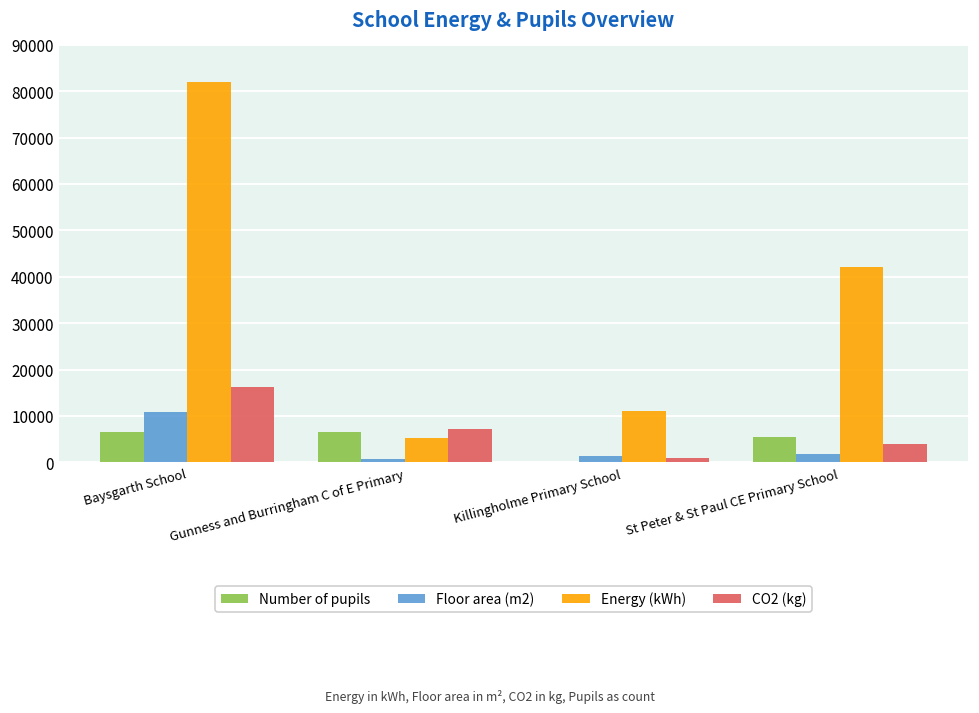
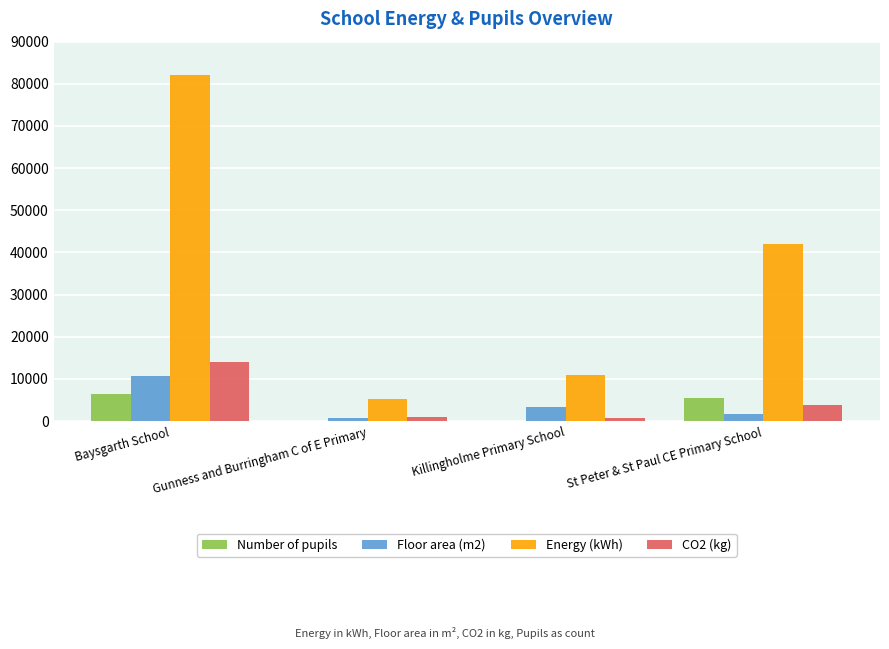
  {
    "Number of pupils": {
      "Baysgarth School": 6000,
-     "Gunness and Burringham C of E Primary": 6000,
+     "Gunness and Burringham C of E Primary": 0,
      "St Peter & St Paul CE Primary School": 5000
    },
    "Floor area (m2)": {
      "Baysgarth School": 11000,
      "Gunness and Burringham C of E Primary": 1000,
-     "Killingholme Primary School": 1000,
+     "Killingholme Primary School": 3000,
      "St Peter & St Paul CE Primary School": 2000
    },
    "Energy (kWh)": {
      "Baysgarth School": 82000,
      "Gunness and Burringham C of E Primary": 5000,
      "Killingholme Primary School": 11000,
      "St Peter & St Paul CE Primary School": 42000
    },
    "CO2 (kg)": {
-     "Baysgarth School": 16000,
-     "Gunness and Burringham C of E Primary": 7000,
+     "Baysgarth School": 14000,
+     "Gunness and Burringham C of E Primary": 1000,
      "Killingholme Primary School": 1000,
      "St Peter & St Paul CE Primary School": 4000
    }
  }
